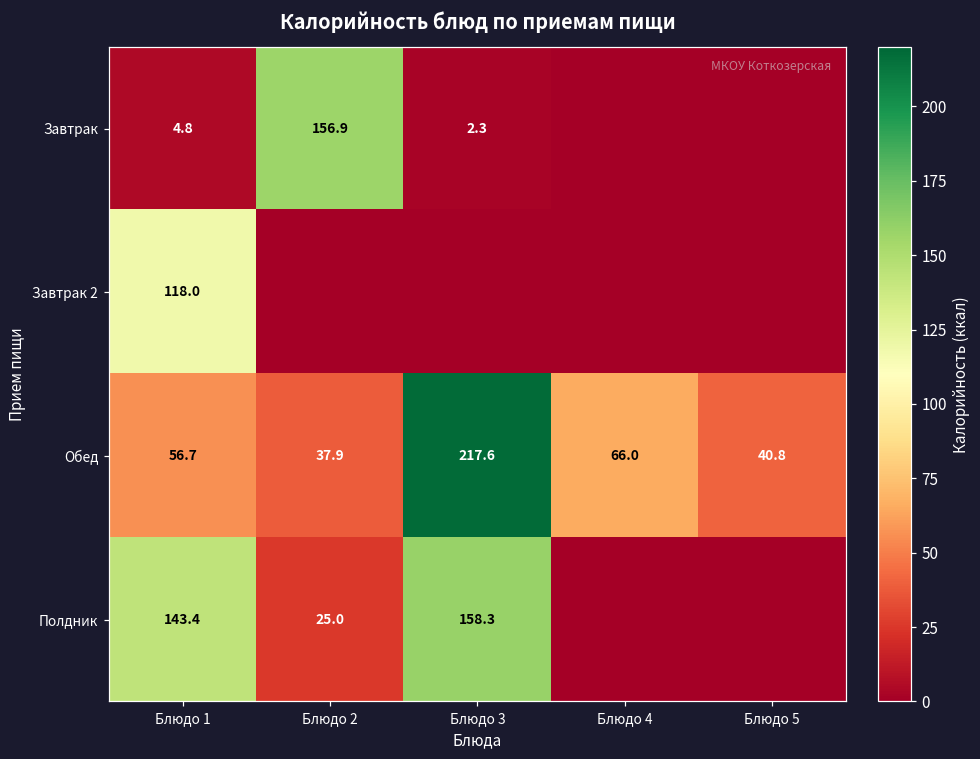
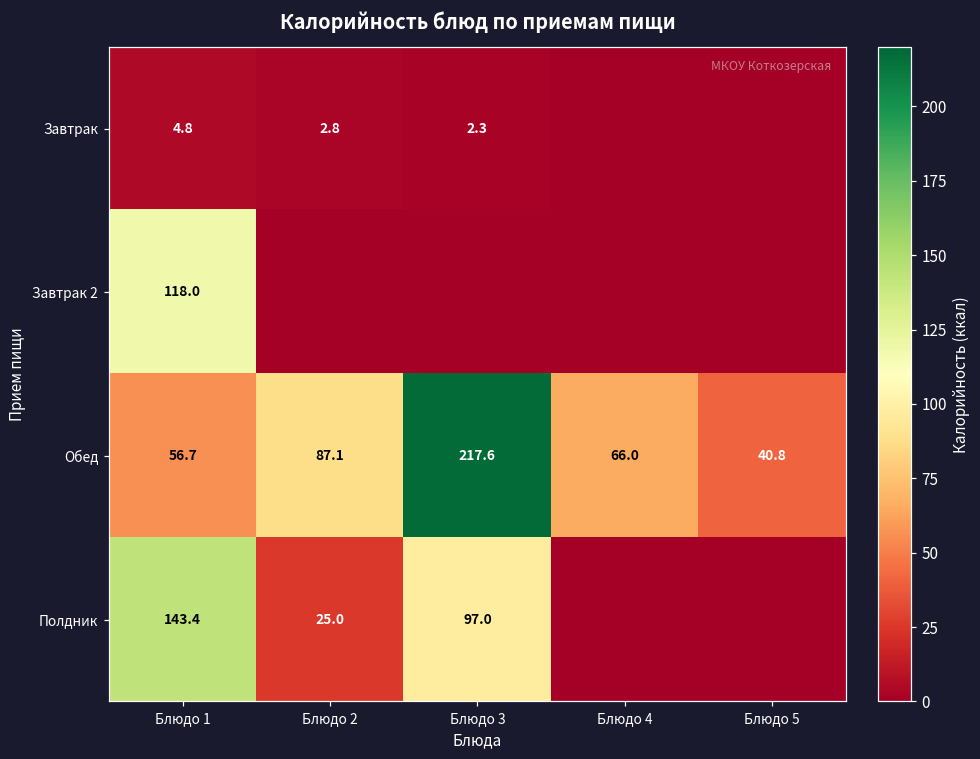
  {
    "Завтрак": {
      "Блюдо 1": 4.8,
-     "Блюдо 2": 156.9,
+     "Блюдо 2": 2.8,
      "Блюдо 3": 2.3
    },
    "Завтрак 2": {
      "Блюдо 1": 118.0
    },
    "Обед": {
      "Блюдо 1": 56.7,
-     "Блюдо 2": 37.9,
+     "Блюдо 2": 87.1,
      "Блюдо 3": 217.6,
      "Блюдо 4": 66.0,
      "Блюдо 5": 40.8
    },
    "Полдник": {
      "Блюдо 1": 143.4,
      "Блюдо 2": 25.0,
-     "Блюдо 3": 158.3
+     "Блюдо 3": 97.0
    }
  }
